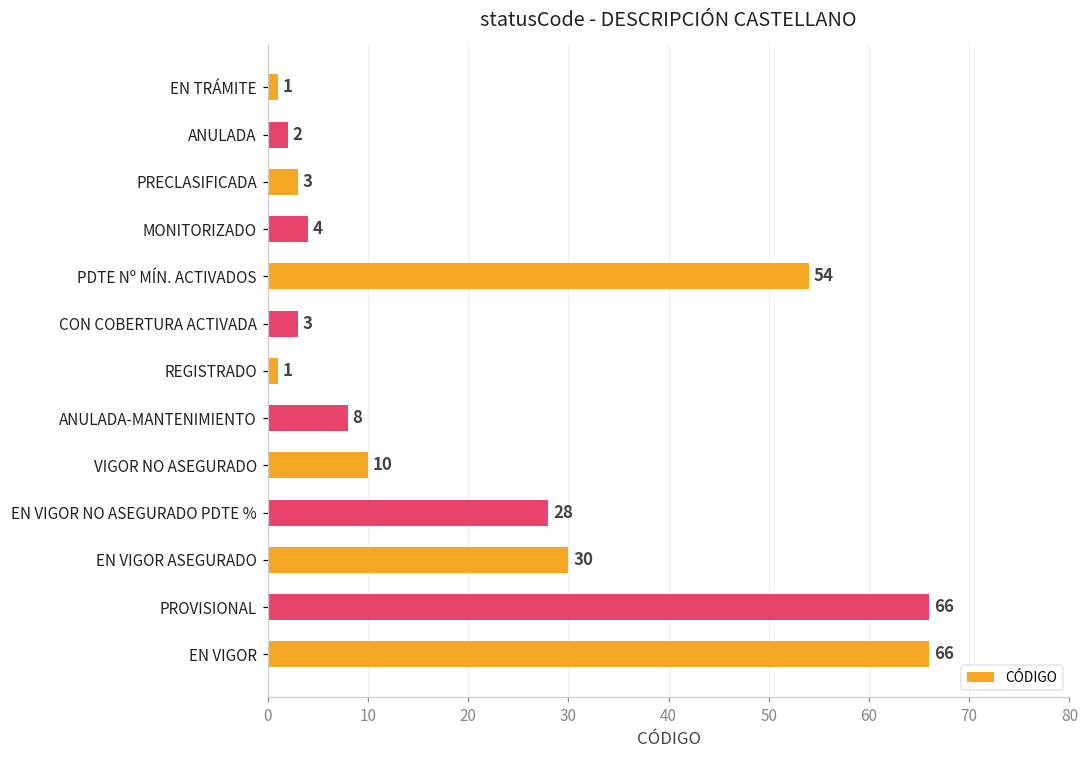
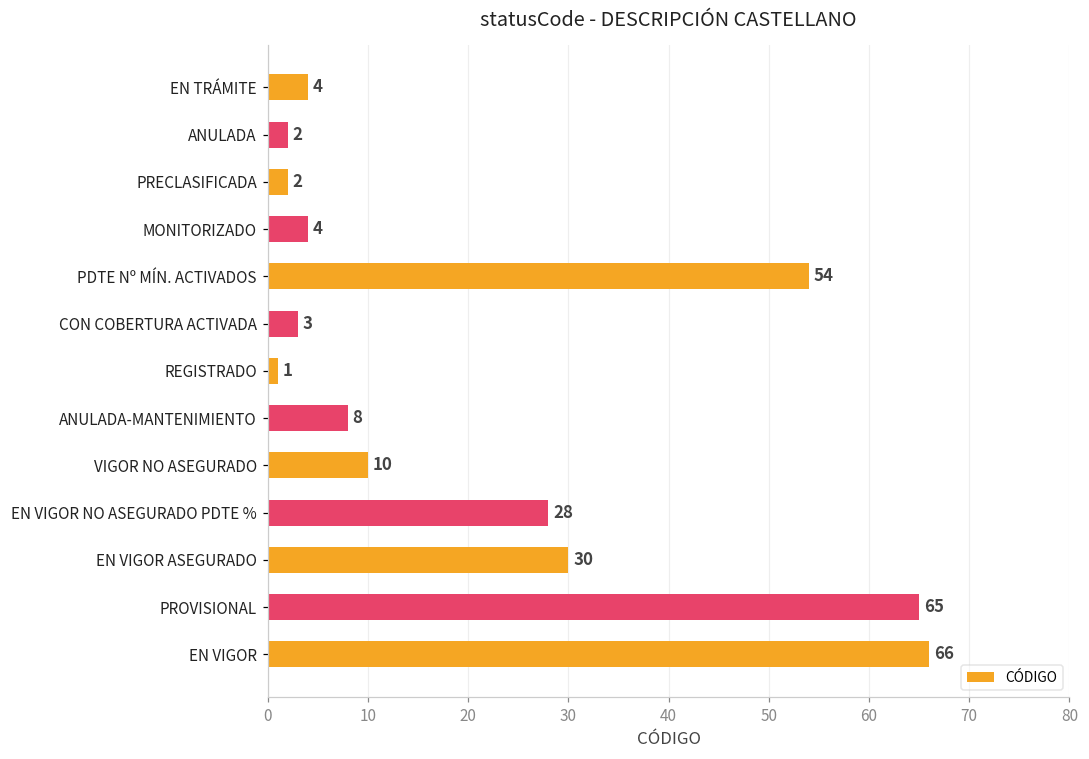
  {
-   "EN TRÁMITE": 1,
+   "EN TRÁMITE": 4,
    "ANULADA": 2,
-   "PRECLASIFICADA": 3,
+   "PRECLASIFICADA": 2,
    "MONITORIZADO": 4,
    "PDTE Nº MÍN. ACTIVADOS": 54,
    "CON COBERTURA ACTIVADA": 3,
    "REGISTRADO": 1,
    "ANULADA-MANTENIMIENTO": 8,
    "VIGOR NO ASEGURADO": 10,
    "EN VIGOR NO ASEGURADO PDTE %": 28,
    "EN VIGOR ASEGURADO": 30,
-   "PROVISIONAL": 66,
+   "PROVISIONAL": 65,
    "EN VIGOR": 66
  }
